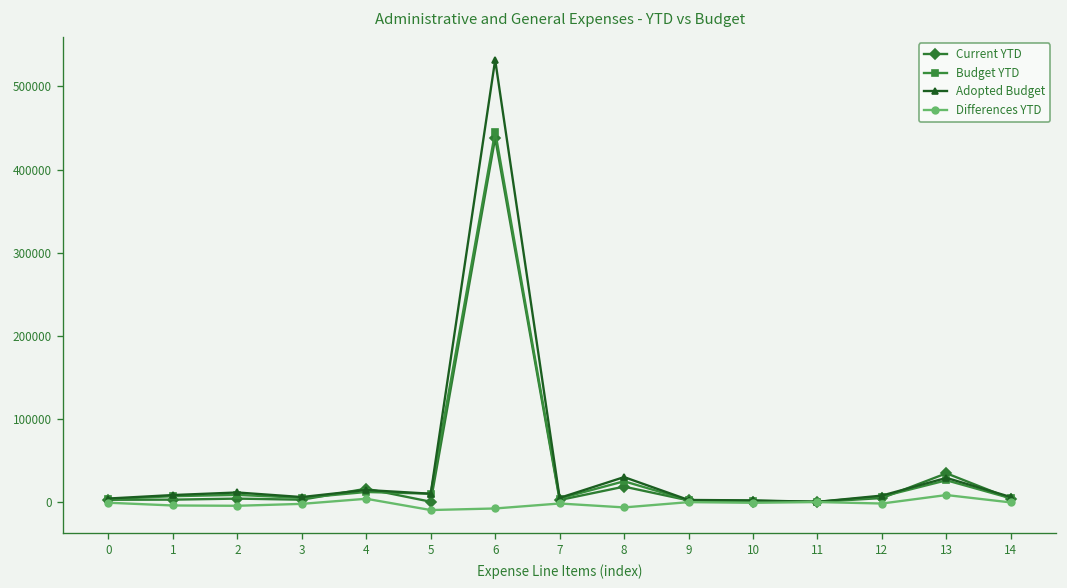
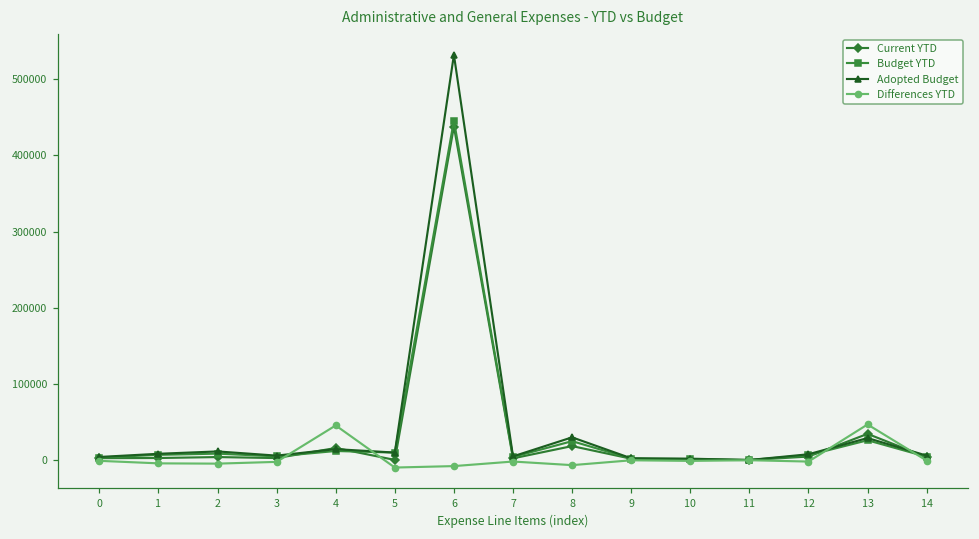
  {
    "Differences YTD": {
      "1": 0,
      "2": 0,
      "3": 0,
-     "4": 0,
+     "4": 50000,
      "5": -10000,
      "6": -10000,
      "7": 0,
      "8": -10000,
      "12": 0,
-     "13": 10000,
+     "13": 50000,
      "14": 0
    }
  }
